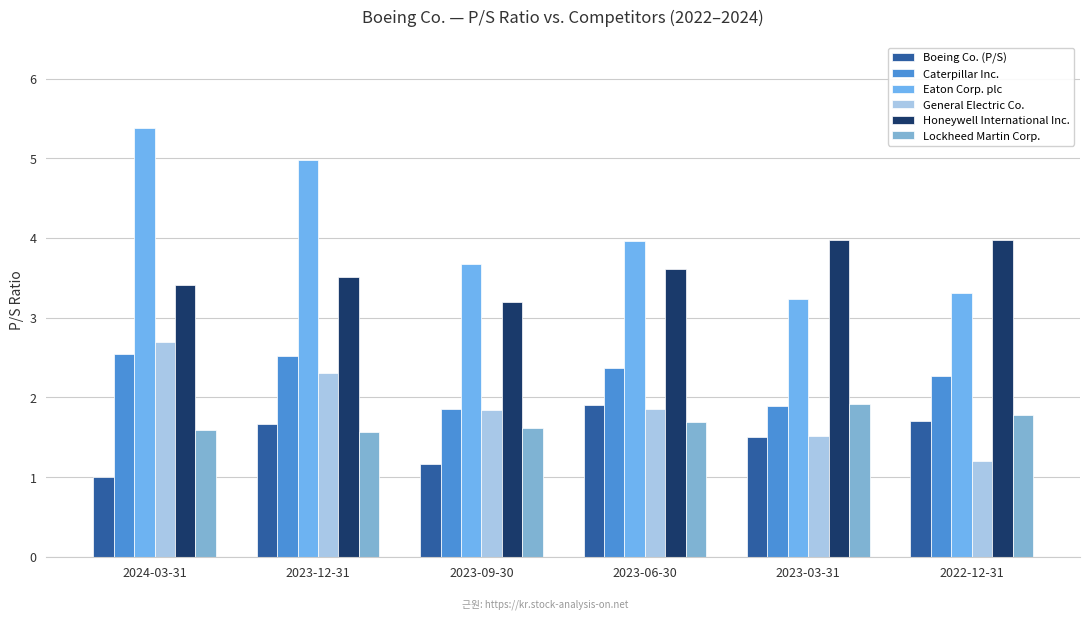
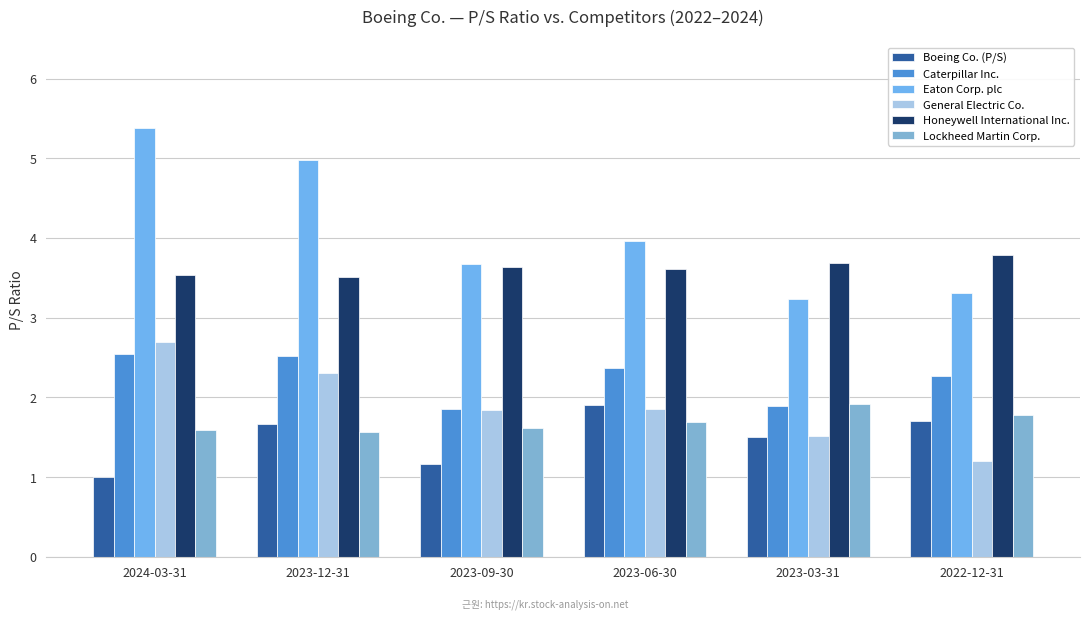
  {
    "Boeing Co. (P/S)": {
      "2024-03-31": 1.0,
      "2023-12-31": 1.7,
      "2023-09-30": 1.2,
      "2023-06-30": 1.9,
      "2023-03-31": 1.5,
      "2022-12-31": 1.7
    },
    "Honeywell International Inc.": {
-     "2024-03-31": 3.4,
+     "2024-03-31": 3.5,
      "2023-12-31": 3.5,
-     "2023-09-30": 3.2,
+     "2023-09-30": 3.6,
      "2023-06-30": 3.6,
-     "2023-03-31": 4.0,
-     "2022-12-31": 4.0
+     "2023-03-31": 3.7,
+     "2022-12-31": 3.8
    }
  }
